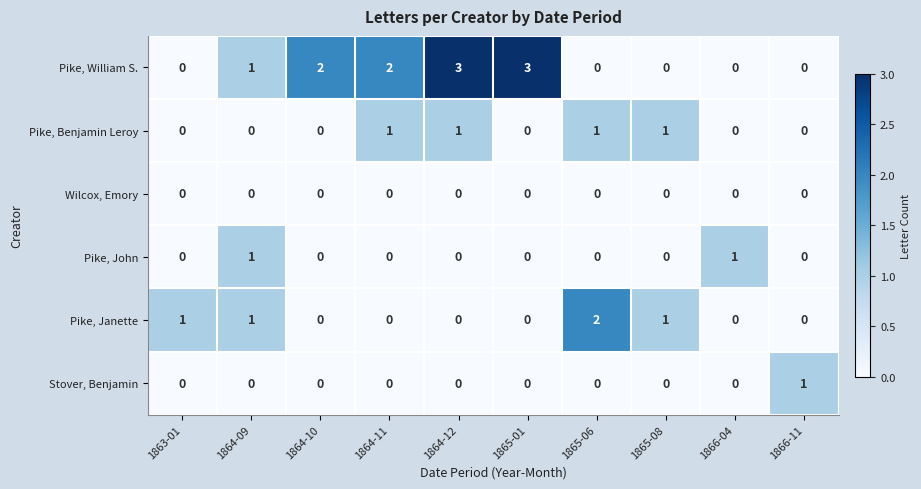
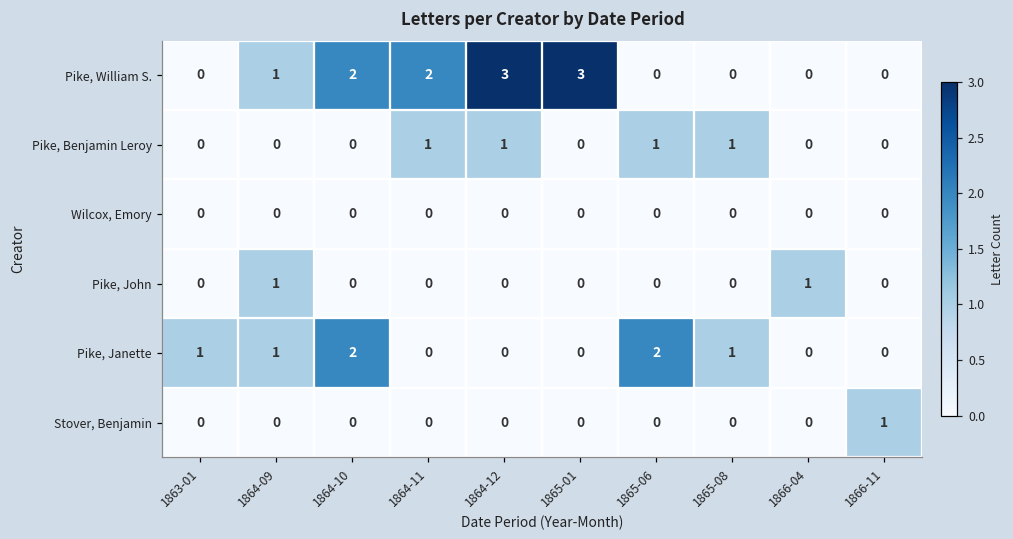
  {
    "Pike, William S.": {
      "1863-01": 0,
      "1864-09": 1,
      "1864-10": 2,
      "1864-11": 2,
      "1864-12": 3,
      "1865-01": 3,
      "1865-06": 0,
      "1865-08": 0,
      "1866-04": 0,
      "1866-11": 0
    },
    "Pike, Benjamin Leroy": {
      "1863-01": 0,
      "1864-09": 0,
      "1864-10": 0,
      "1864-11": 1,
      "1864-12": 1,
      "1865-01": 0,
      "1865-06": 1,
      "1865-08": 1,
      "1866-04": 0,
      "1866-11": 0
    },
    "Wilcox, Emory": {
      "1863-01": 0,
      "1864-09": 0,
      "1864-10": 0,
      "1864-11": 0,
      "1864-12": 0,
      "1865-01": 0,
      "1865-06": 0,
      "1865-08": 0,
      "1866-04": 0,
      "1866-11": 0
    },
    "Pike, John": {
      "1863-01": 0,
      "1864-09": 1,
      "1864-10": 0,
      "1864-11": 0,
      "1864-12": 0,
      "1865-01": 0,
      "1865-06": 0,
      "1865-08": 0,
      "1866-04": 1,
      "1866-11": 0
    },
    "Pike, Janette": {
      "1863-01": 1,
      "1864-09": 1,
-     "1864-10": 0,
+     "1864-10": 2,
      "1864-11": 0,
      "1864-12": 0,
      "1865-01": 0,
      "1865-06": 2,
      "1865-08": 1,
      "1866-04": 0,
      "1866-11": 0
    },
    "Stover, Benjamin": {
      "1863-01": 0,
      "1864-09": 0,
      "1864-10": 0,
      "1864-11": 0,
      "1864-12": 0,
      "1865-01": 0,
      "1865-06": 0,
      "1865-08": 0,
      "1866-04": 0,
      "1866-11": 1
    }
  }
